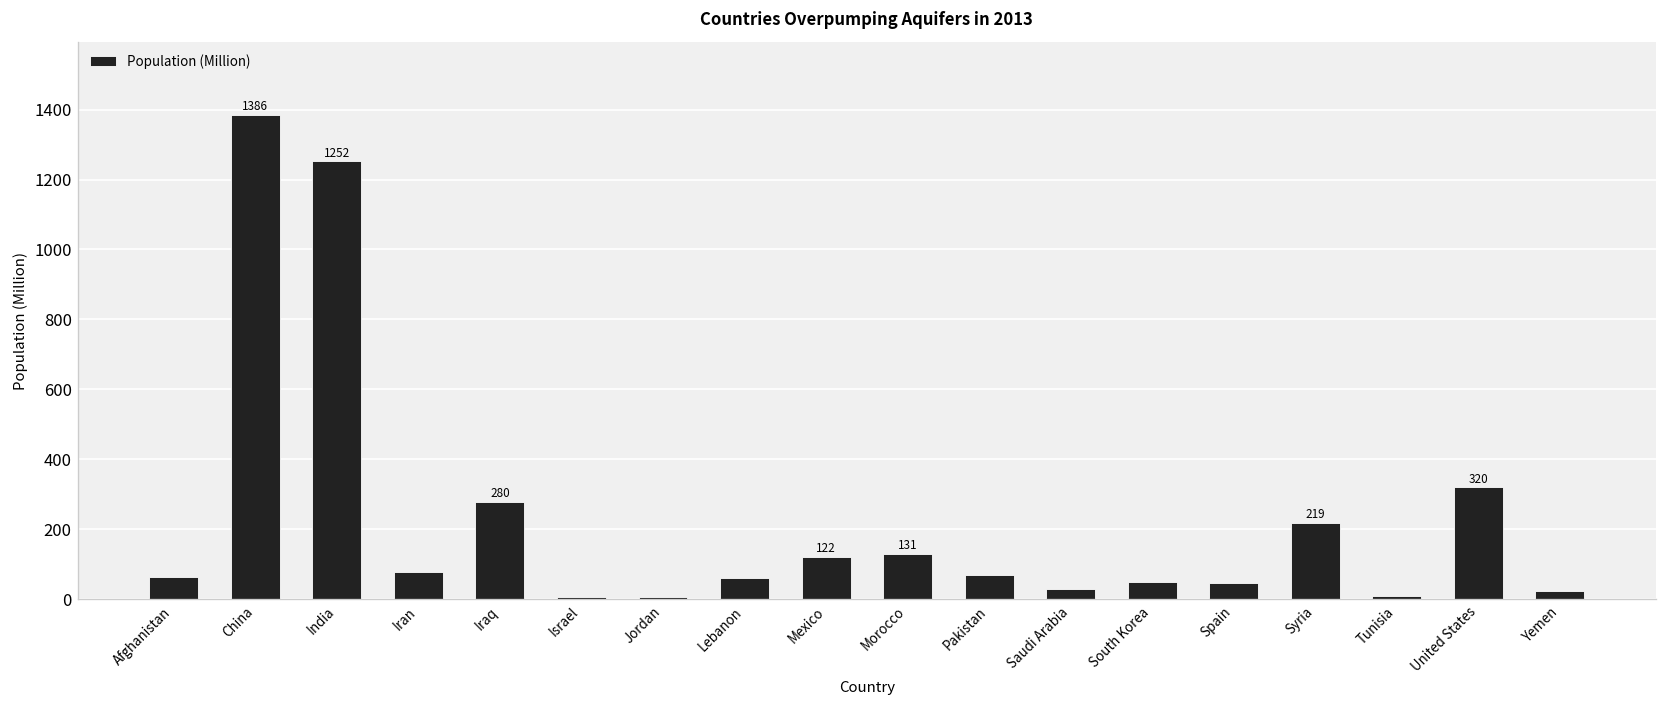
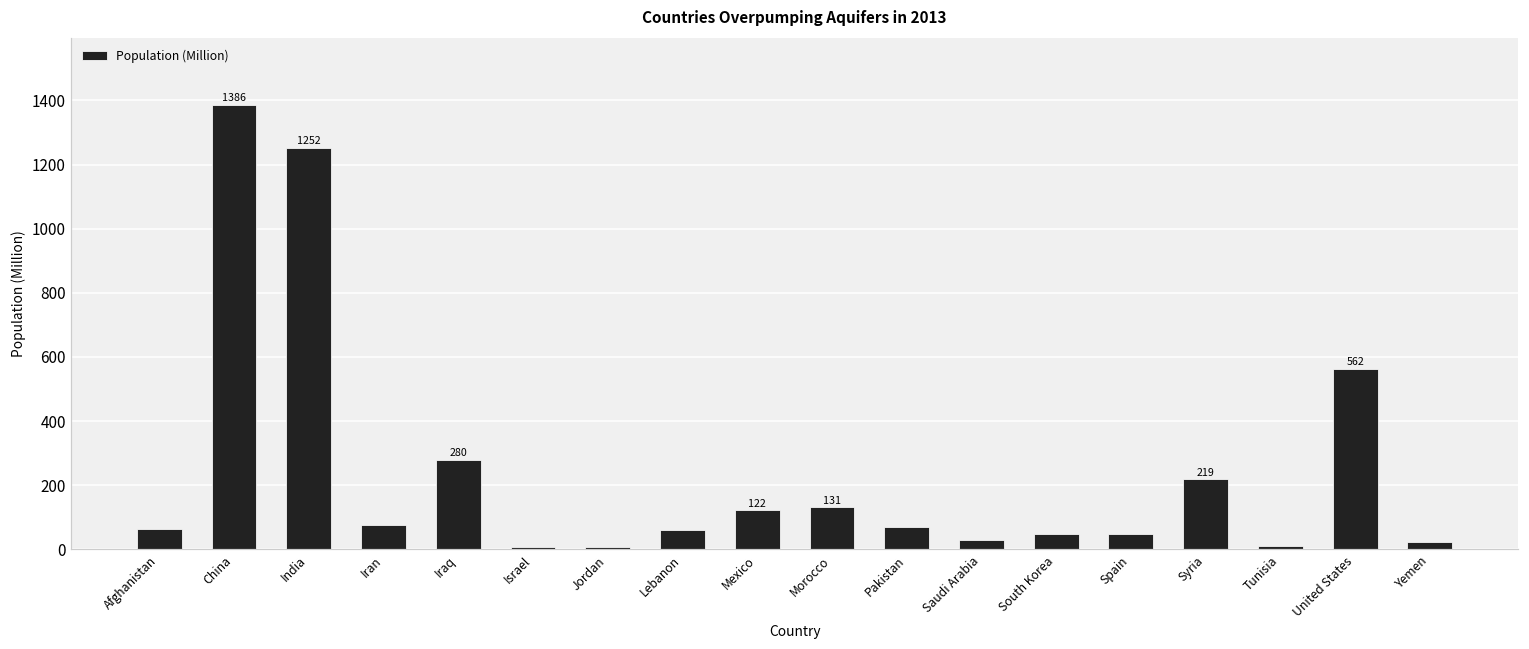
  {
    "China": 1386,
    "India": 1252,
    "Iraq": 280,
    "Mexico": 122,
    "Morocco": 131,
    "Syria": 219,
-   "United States": 320
+   "United States": 562
  }
